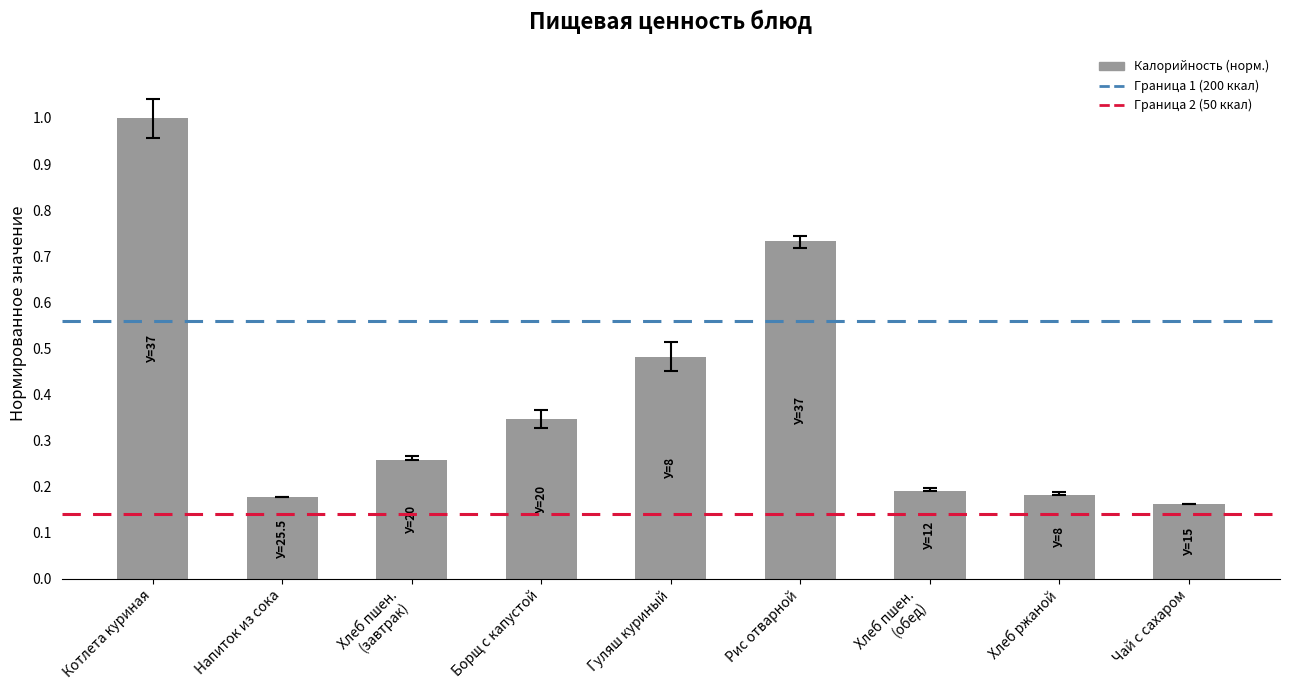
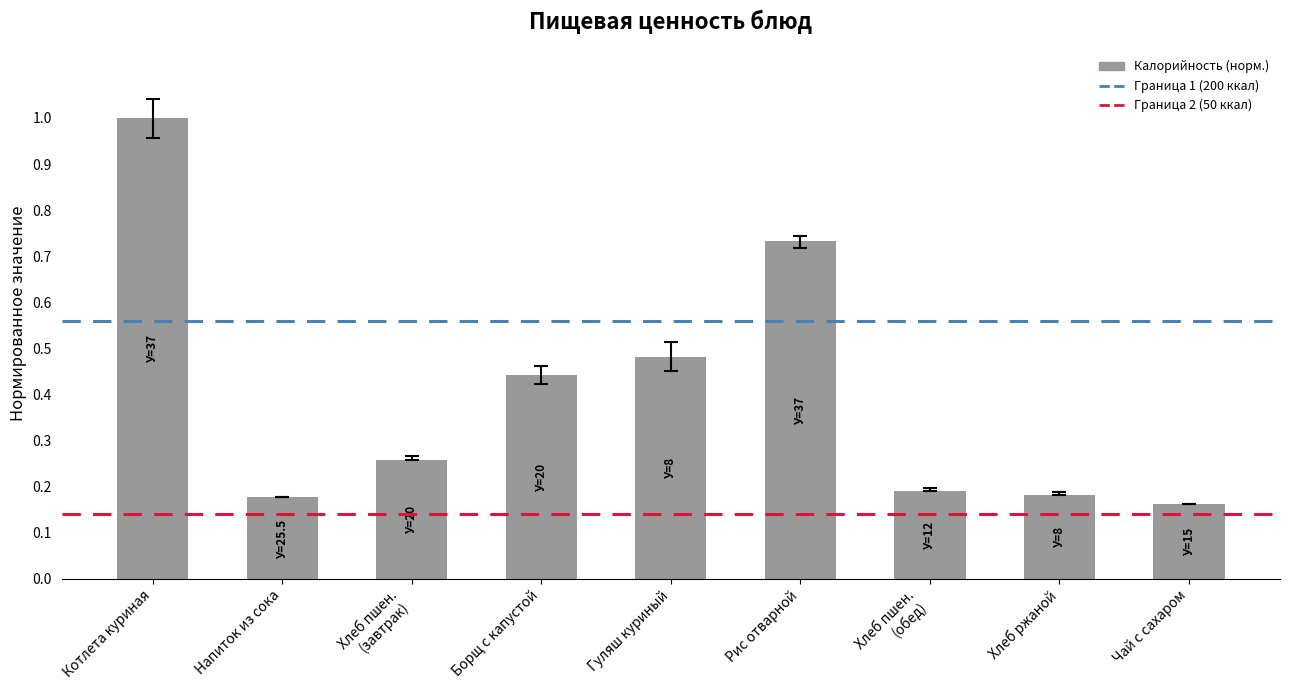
  {
    "Калорийность (норм.)": {
-     "Борщ с капустой": 0.35
+     "Борщ с капустой": 0.44
    }
  }
